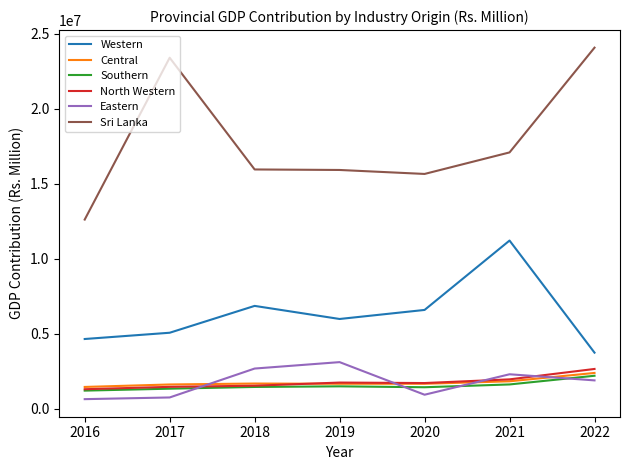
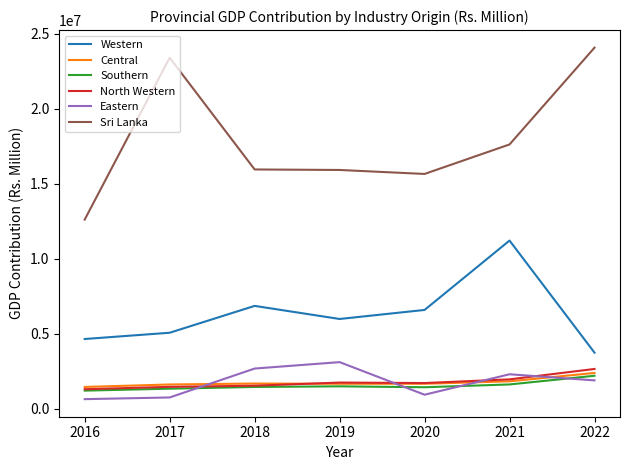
  {
    "Western": {
      "2016": 4600000,
      "2017": 5100000,
      "2018": 6900000,
      "2019": 6000000,
      "2020": 6600000,
      "2021": 11200000,
      "2022": 3700000
    },
    "Central": {
      "2022": 2400000
    },
    "Southern": {
      "2020": 1400000,
      "2021": 1600000,
      "2022": 2200000
    },
    "North Western": {
      "2022": 2600000
    },
    "Eastern": {
      "2016": 600000,
      "2017": 700000,
      "2018": 2700000,
      "2019": 3100000,
      "2020": 900000,
      "2021": 2300000,
      "2022": 1900000
    },
    "Sri Lanka": {
      "2016": 12600000,
      "2018": 15900000,
      "2019": 15900000,
      "2020": 15600000,
-     "2021": 17100000,
+     "2021": 17600000,
      "2022": 24100000
    }
  }
